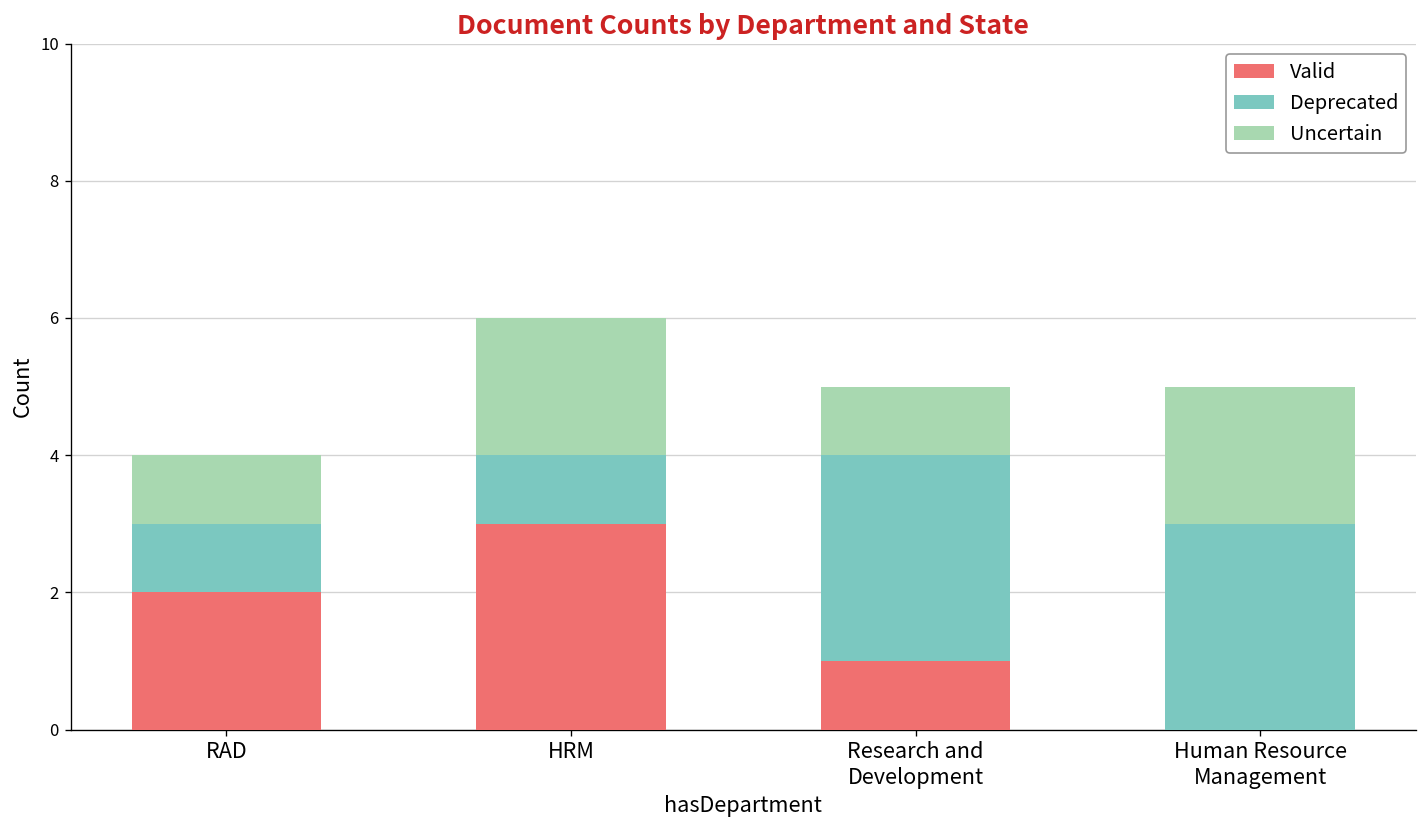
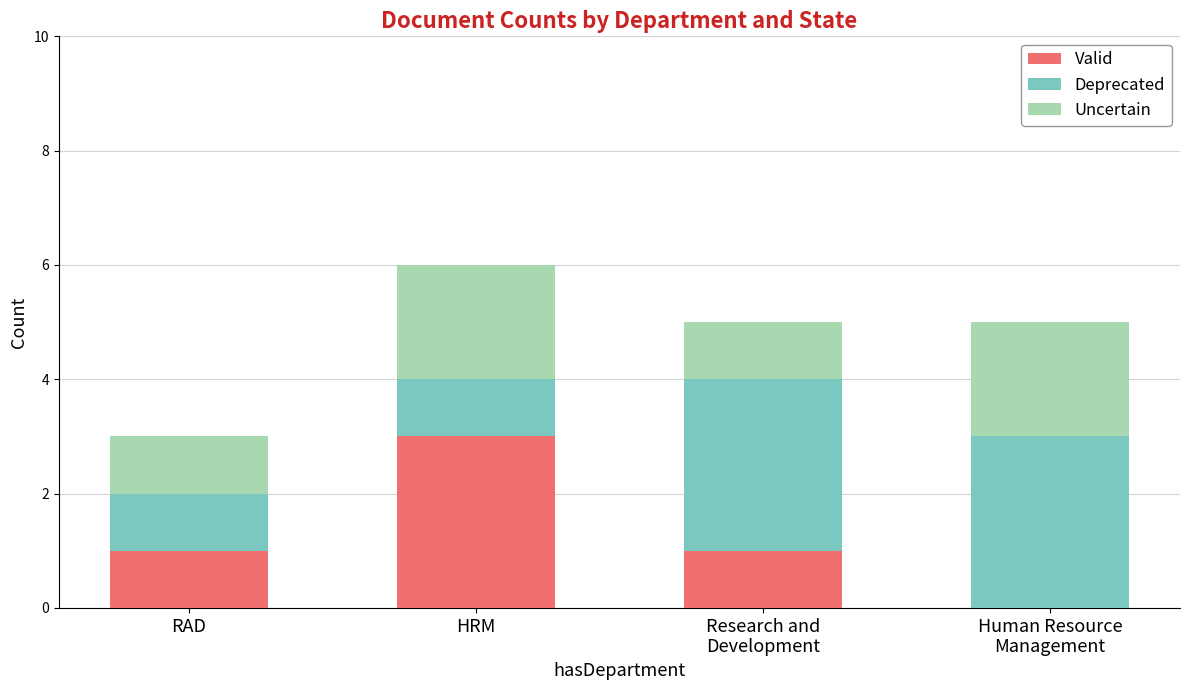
  {
    "Valid": {
-     "RAD": 2,
+     "RAD": 1,
      "HRM": 3,
      "Research and Development": 1,
      "Human Resource Management": 0
    }
  }
